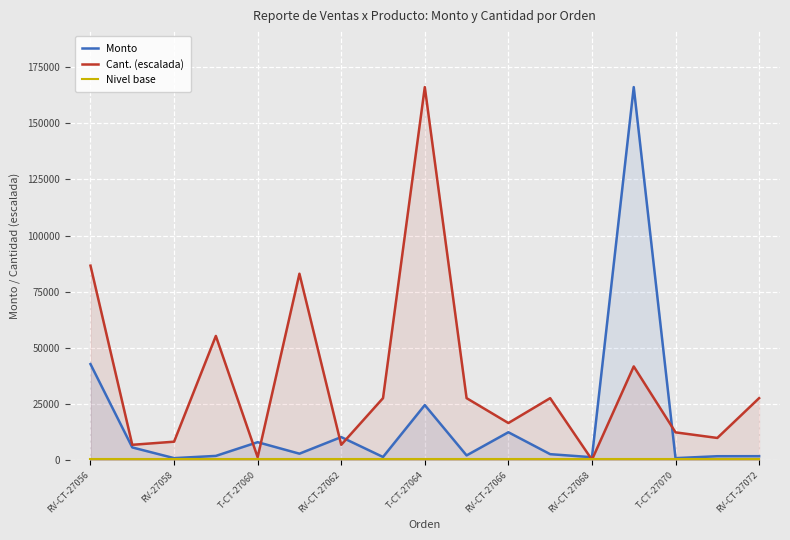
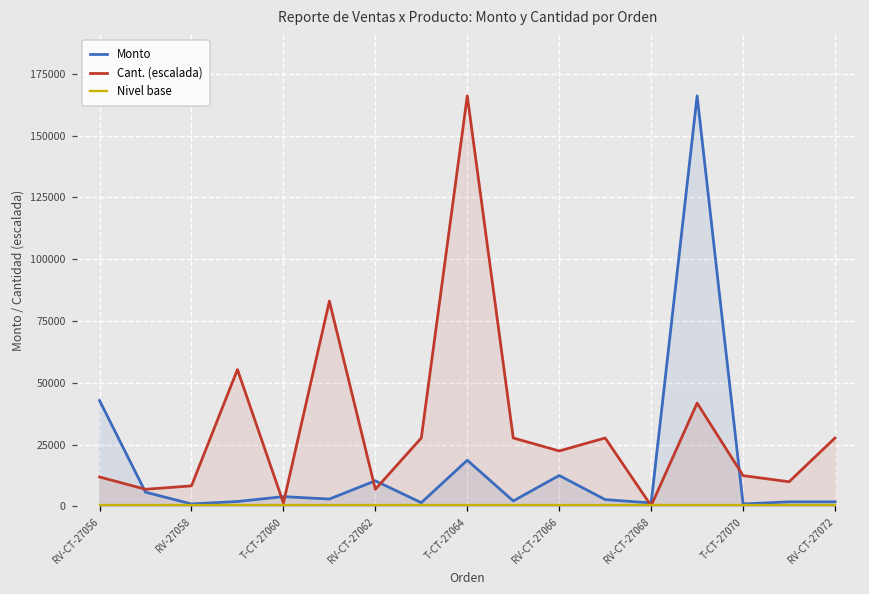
  {
    "Monto": {
      "RV-CT-27056": 43000,
-     "T-CT-27060": 8000,
+     "T-CT-27060": 4000,
      "RV-CT-27062": 10000,
-     "T-CT-27064": 25000,
+     "T-CT-27064": 19000,
      "RV-CT-27066": 13000,
      "RV-CT-27072": 2000
    },
    "Cant. (escalada)": {
-     "RV-CT-27056": 87000,
+     "RV-CT-27056": 12000,
      "RV-27058": 8000,
      "RV-CT-27062": 7000,
      "T-CT-27064": 166000,
-     "RV-CT-27066": 17000,
+     "RV-CT-27066": 22000,
      "T-CT-27070": 12000,
      "RV-CT-27072": 28000
    },
    "Nivel base": {
      "RV-CT-27056": 1000,
      "RV-CT-27062": 1000,
      "T-CT-27064": 1000,
      "RV-CT-27066": 1000,
      "RV-CT-27072": 1000
    }
  }
